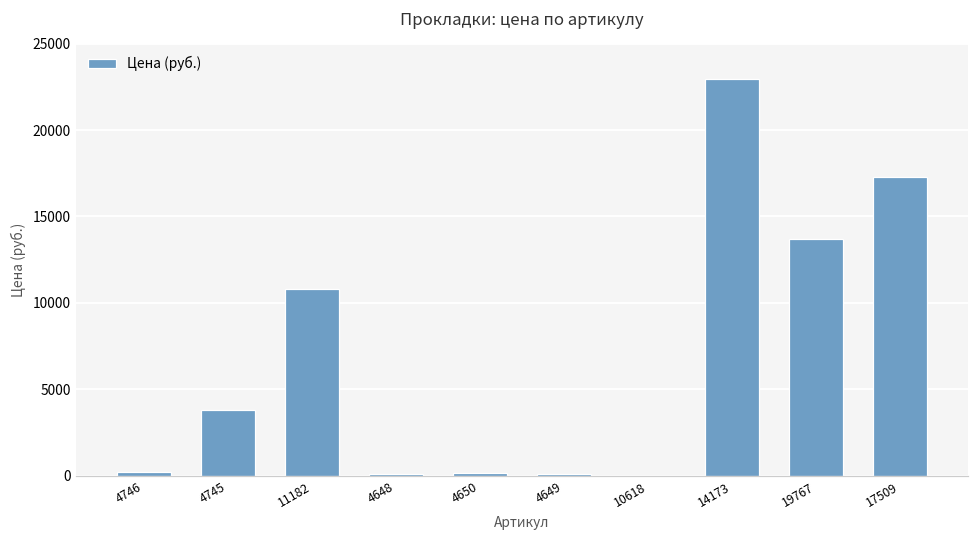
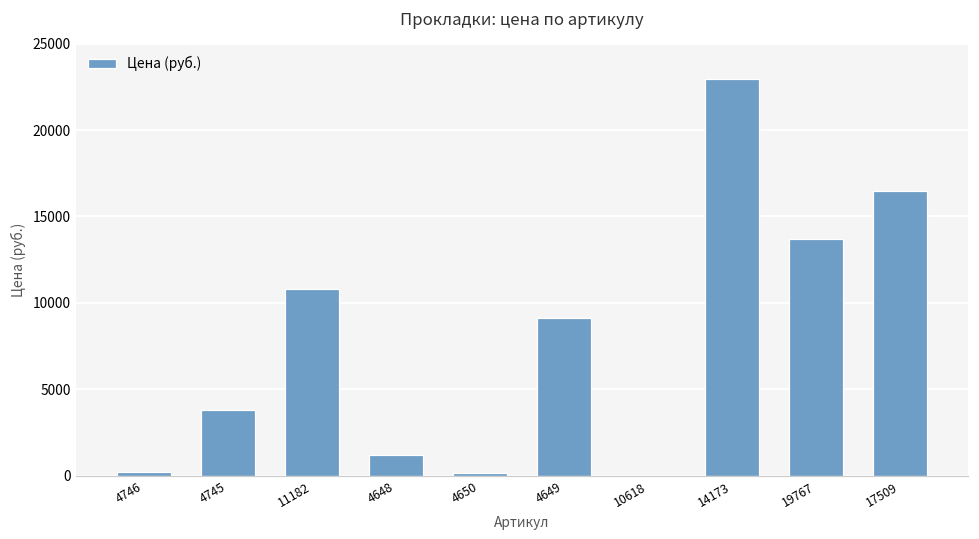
  {
    "4746": 200,
    "4745": 3800,
    "11182": 10800,
-   "4648": 100,
+   "4648": 1200,
    "4650": 200,
-   "4649": 100,
+   "4649": 9100,
    "10618": 0,
    "14173": 23000,
    "19767": 13700,
-   "17509": 17300
+   "17509": 16500
  }
